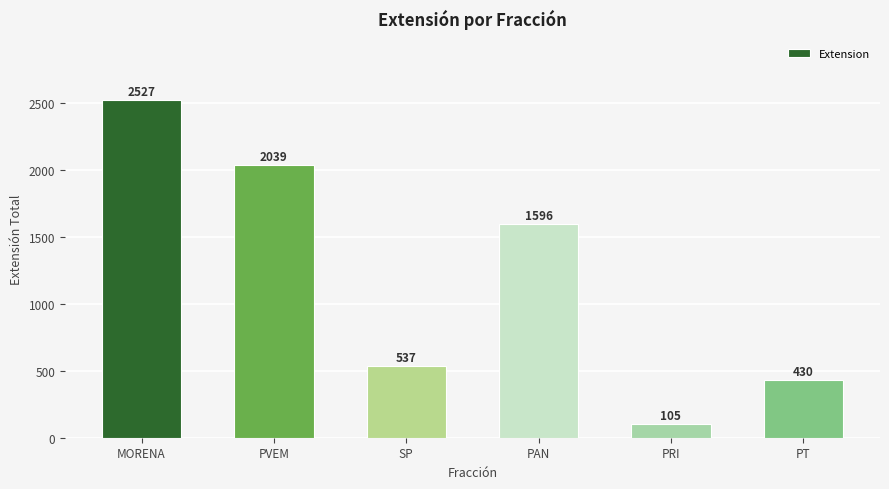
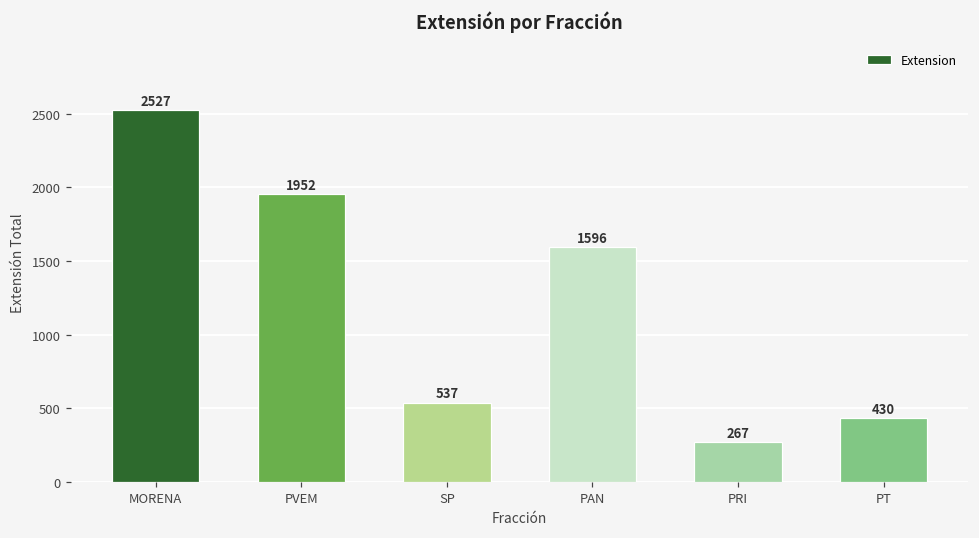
  {
    "MORENA": 2527,
-   "PVEM": 2039,
+   "PVEM": 1952,
    "SP": 537,
    "PAN": 1596,
-   "PRI": 105,
+   "PRI": 267,
    "PT": 430
  }
